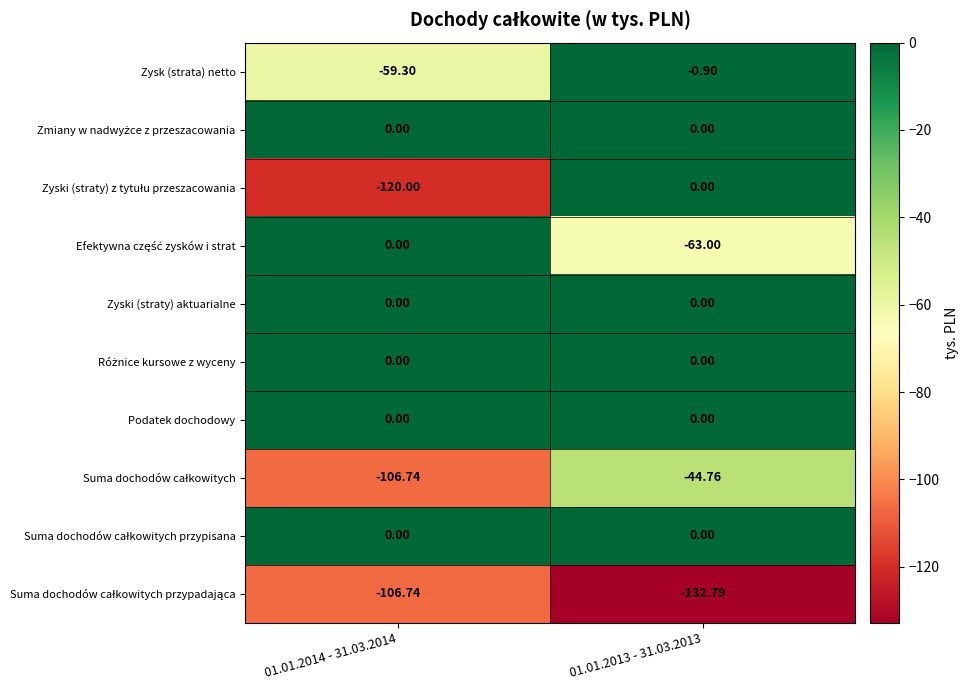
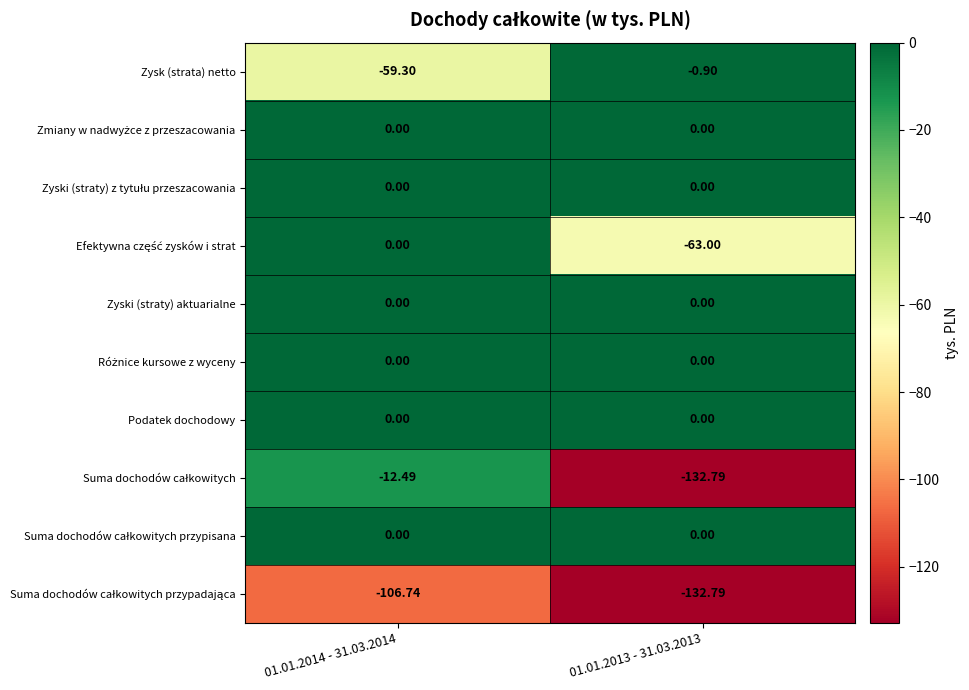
  {
    "Zysk (strata) netto": {
      "01.01.2014 - 31.03.2014": -59.30,
      "01.01.2013 - 31.03.2013": -0.90
    },
    "Zmiany w nadwyżce z przeszacowania": {
      "01.01.2014 - 31.03.2014": 0.00,
      "01.01.2013 - 31.03.2013": 0.00
    },
    "Zyski (straty) z tytułu przeszacowania": {
-     "01.01.2014 - 31.03.2014": -120.00,
+     "01.01.2014 - 31.03.2014": 0.00,
      "01.01.2013 - 31.03.2013": 0.00
    },
    "Efektywna część zysków i strat": {
      "01.01.2014 - 31.03.2014": 0.00,
      "01.01.2013 - 31.03.2013": -63.00
    },
    "Zyski (straty) aktuarialne": {
      "01.01.2014 - 31.03.2014": 0.00,
      "01.01.2013 - 31.03.2013": 0.00
    },
    "Różnice kursowe z wyceny": {
      "01.01.2014 - 31.03.2014": 0.00,
      "01.01.2013 - 31.03.2013": 0.00
    },
    "Podatek dochodowy": {
      "01.01.2014 - 31.03.2014": 0.00,
      "01.01.2013 - 31.03.2013": 0.00
    },
    "Suma dochodów całkowitych": {
-     "01.01.2014 - 31.03.2014": -106.74,
-     "01.01.2013 - 31.03.2013": -44.76
+     "01.01.2014 - 31.03.2014": -12.49,
+     "01.01.2013 - 31.03.2013": -132.79
    },
    "Suma dochodów całkowitych przypisana": {
      "01.01.2014 - 31.03.2014": 0.00,
      "01.01.2013 - 31.03.2013": 0.00
    },
    "Suma dochodów całkowitych przypadająca": {
      "01.01.2014 - 31.03.2014": -106.74,
      "01.01.2013 - 31.03.2013": -132.79
    }
  }
